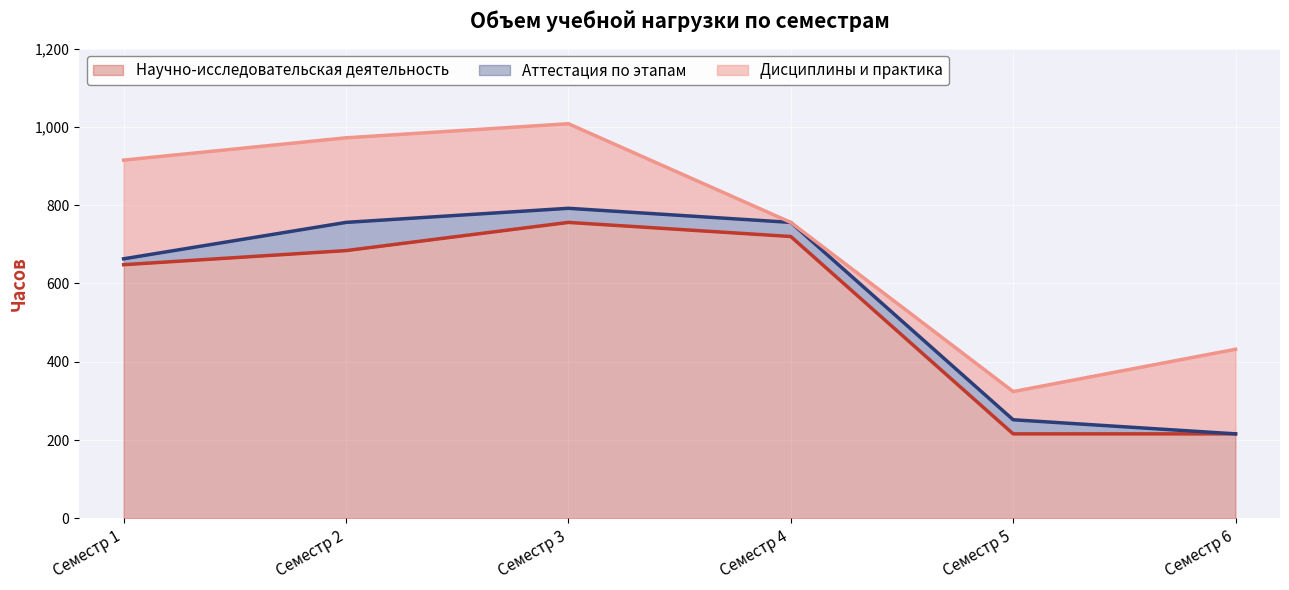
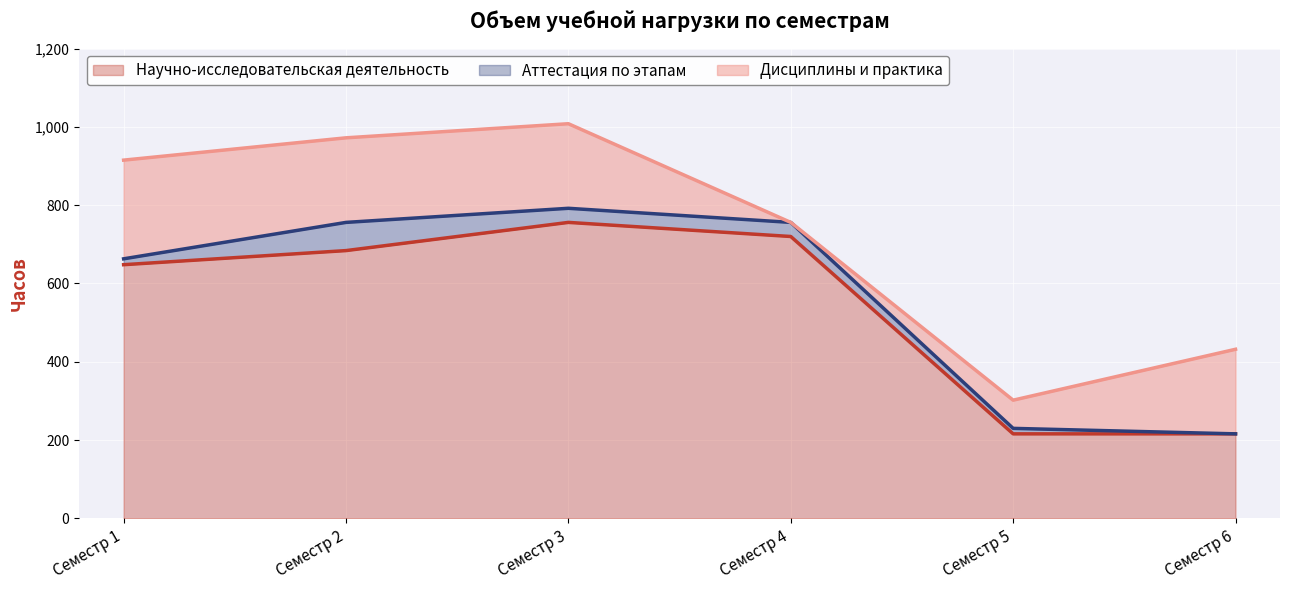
  {
    "Аттестация по этапам": {
      "Семестр 1": 20,
      "Семестр 2": 70,
      "Семестр 3": 40,
-     "Семестр 5": 40
+     "Семестр 5": 10
    }
  }
